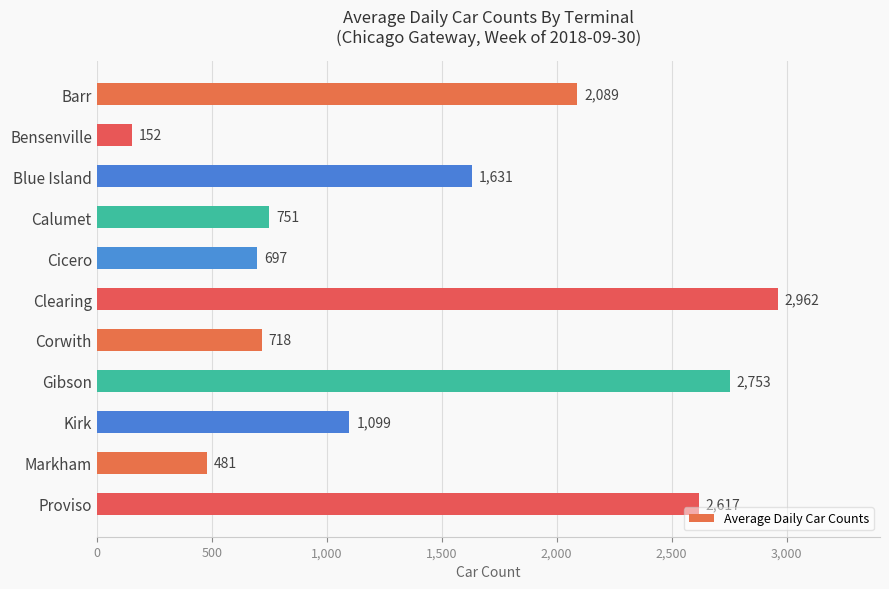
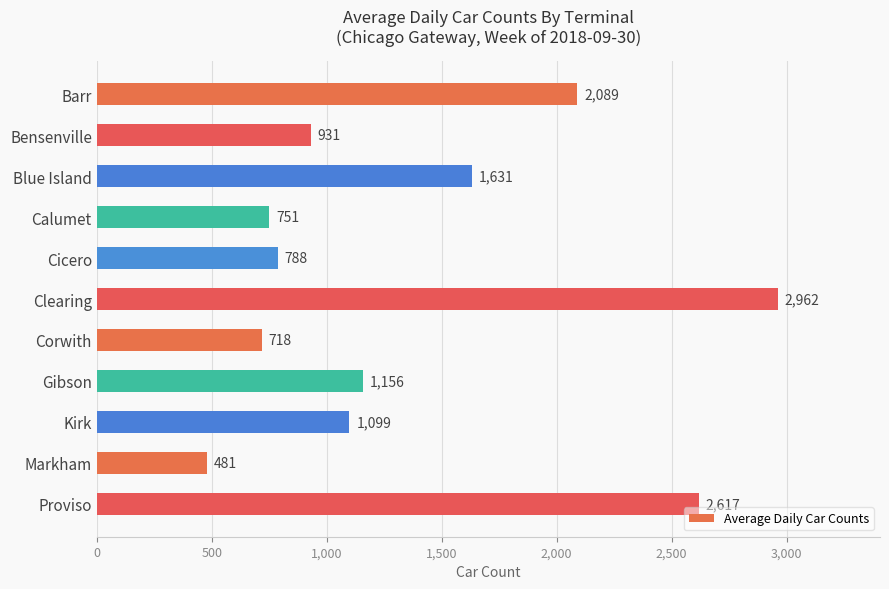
  {
    "Barr": "2,089",
-   "Bensenville": "152",
+   "Bensenville": "931",
    "Blue Island": "1,631",
    "Calumet": "751",
-   "Cicero": "697",
+   "Cicero": "788",
    "Clearing": "2,962",
    "Corwith": "718",
-   "Gibson": "2,753",
+   "Gibson": "1,156",
    "Kirk": "1,099",
    "Markham": "481"
  }
